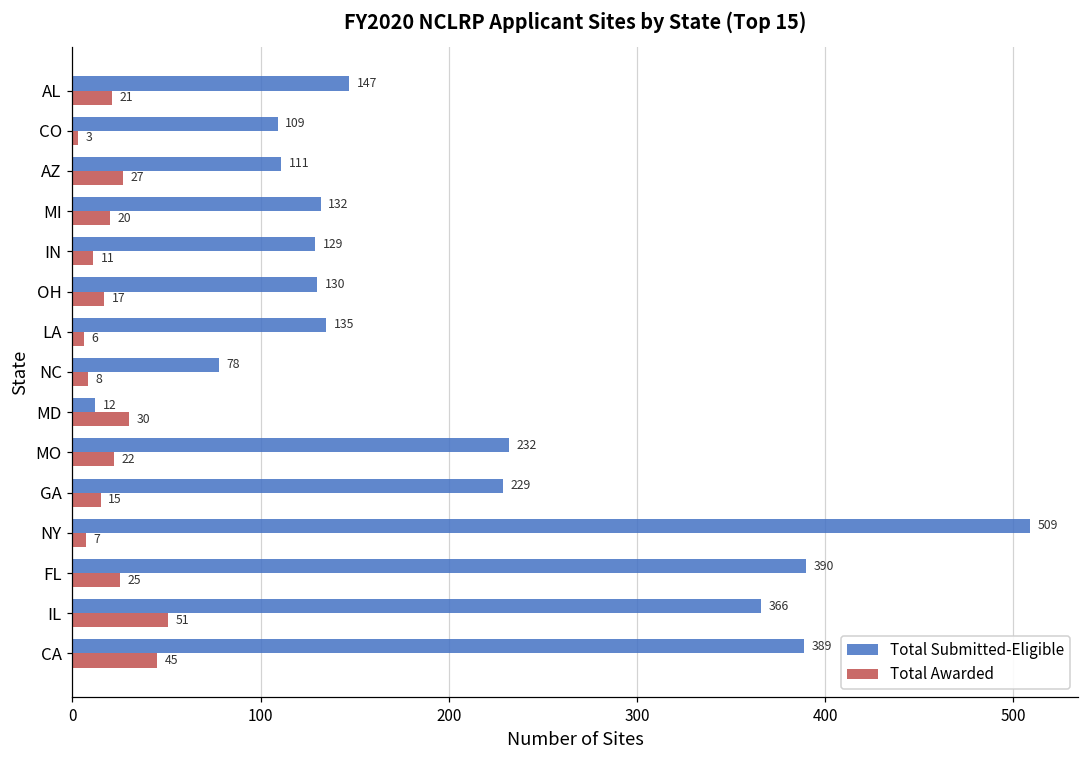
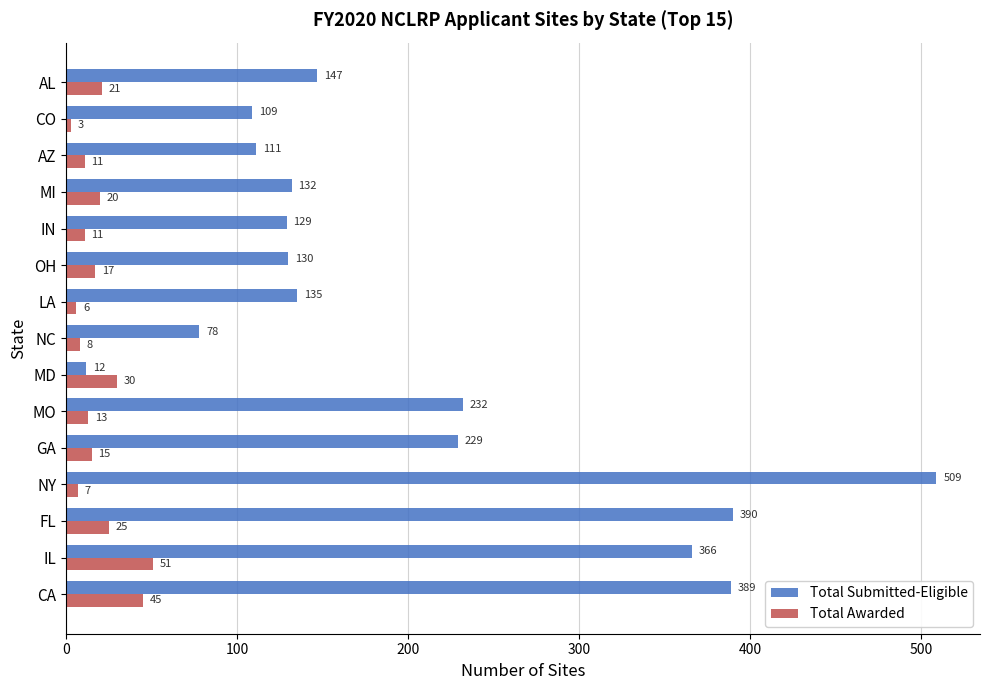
  {
    "Total Submitted-Eligible": {
      "AL": 147,
      "CO": 109,
      "AZ": 111,
      "MI": 132,
      "IN": 129,
      "OH": 130,
      "LA": 135,
      "NC": 78,
      "MD": 12,
      "MO": 232,
      "GA": 229,
      "NY": 509,
      "FL": 390,
      "IL": 366,
      "CA": 389
    },
    "Total Awarded": {
      "AL": 21,
      "CO": 3,
-     "AZ": 27,
+     "AZ": 11,
      "MI": 20,
      "IN": 11,
      "OH": 17,
      "LA": 6,
      "NC": 8,
      "MD": 30,
-     "MO": 22,
+     "MO": 13,
      "GA": 15,
      "NY": 7,
      "FL": 25,
      "IL": 51,
      "CA": 45
    }
  }
